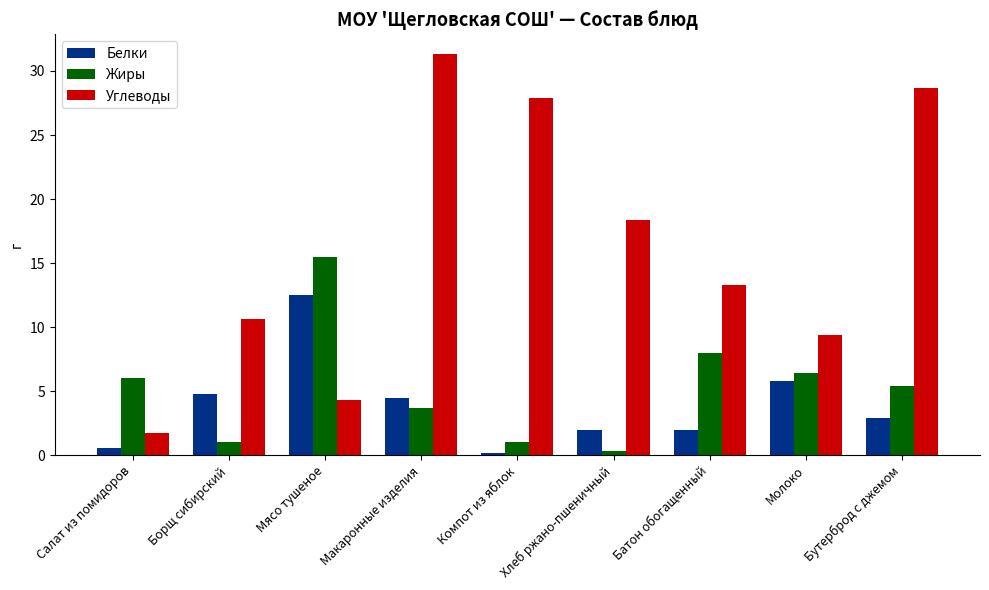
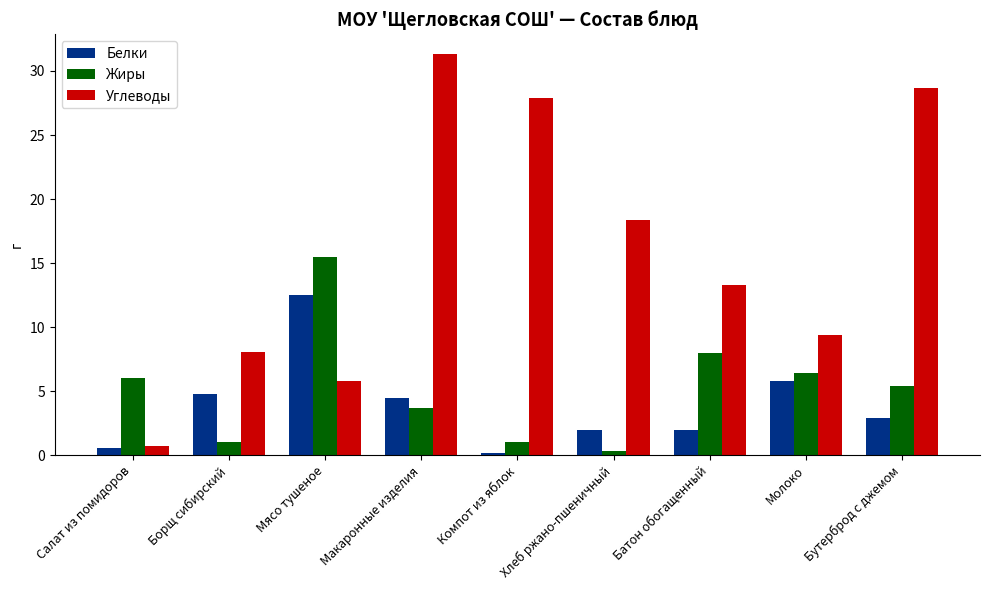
  {
    "Белки": {
      "Салат из помидоров": 0.5,
      "Борщ сибирский": 4.8,
      "Мясо тушеное": 12.5,
      "Макаронные изделия": 4.5,
      "Компот из яблок": 0.2,
      "Хлеб ржано-пшеничный": 2.0,
      "Батон обогащенный": 2.0,
      "Молоко": 5.8,
      "Бутерброд с джемом": 2.9
    },
    "Жиры": {
      "Салат из помидоров": 6.1,
      "Борщ сибирский": 1.0,
      "Мясо тушеное": 15.5,
      "Макаронные изделия": 3.7,
      "Компот из яблок": 1.0,
      "Хлеб ржано-пшеничный": 0.3,
      "Батон обогащенный": 8.0,
      "Молоко": 6.4,
      "Бутерброд с джемом": 5.4
    },
    "Углеводы": {
-     "Салат из помидоров": 1.7,
-     "Борщ сибирский": 10.6,
-     "Мясо тушеное": 4.3,
+     "Салат из помидоров": 0.7,
+     "Борщ сибирский": 8.1,
+     "Мясо тушеное": 5.8,
      "Макаронные изделия": 31.3,
      "Компот из яблок": 27.9,
      "Хлеб ржано-пшеничный": 18.4,
      "Батон обогащенный": 13.3,
      "Молоко": 9.4,
      "Бутерброд с джемом": 28.7
    }
  }
